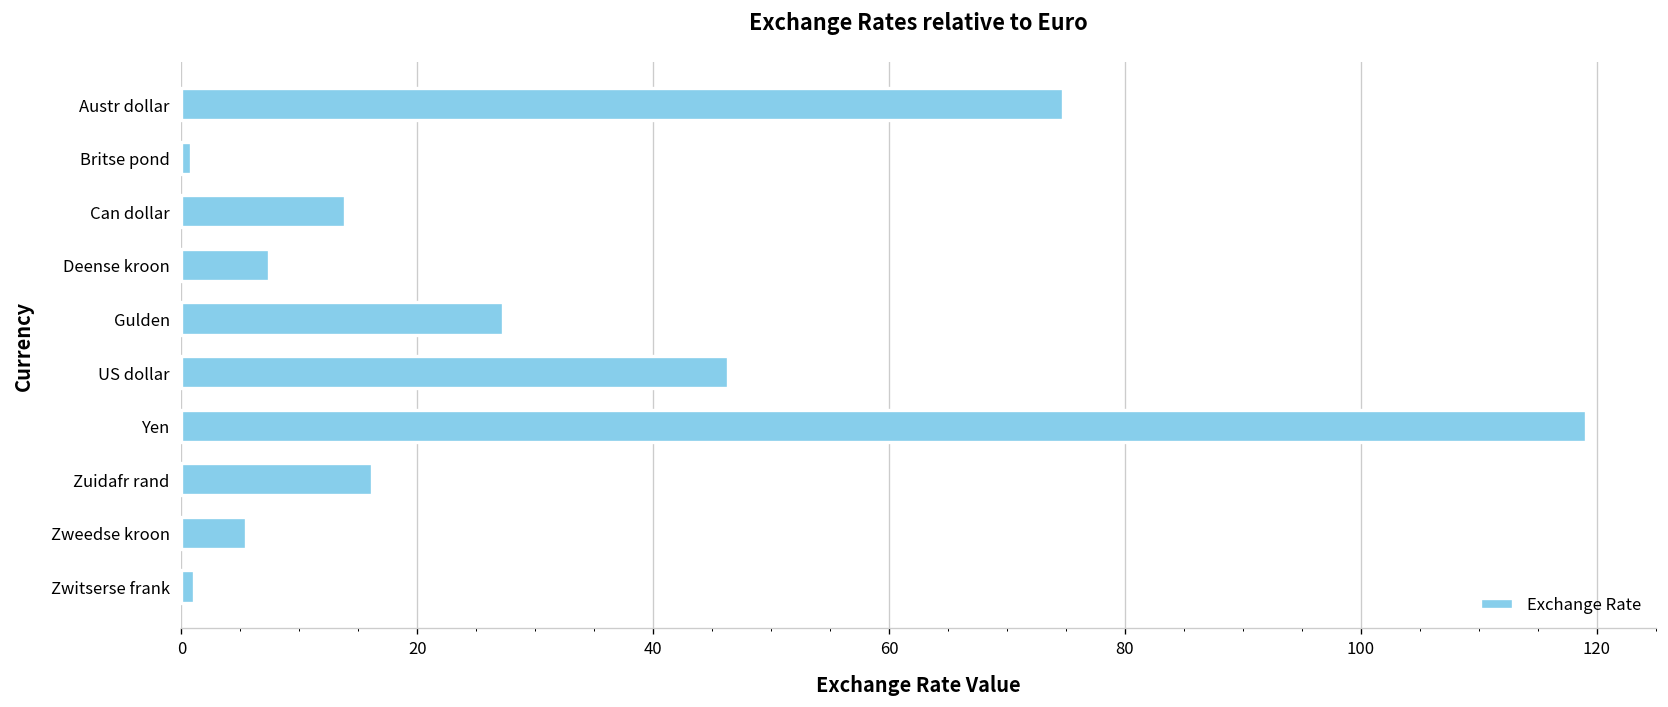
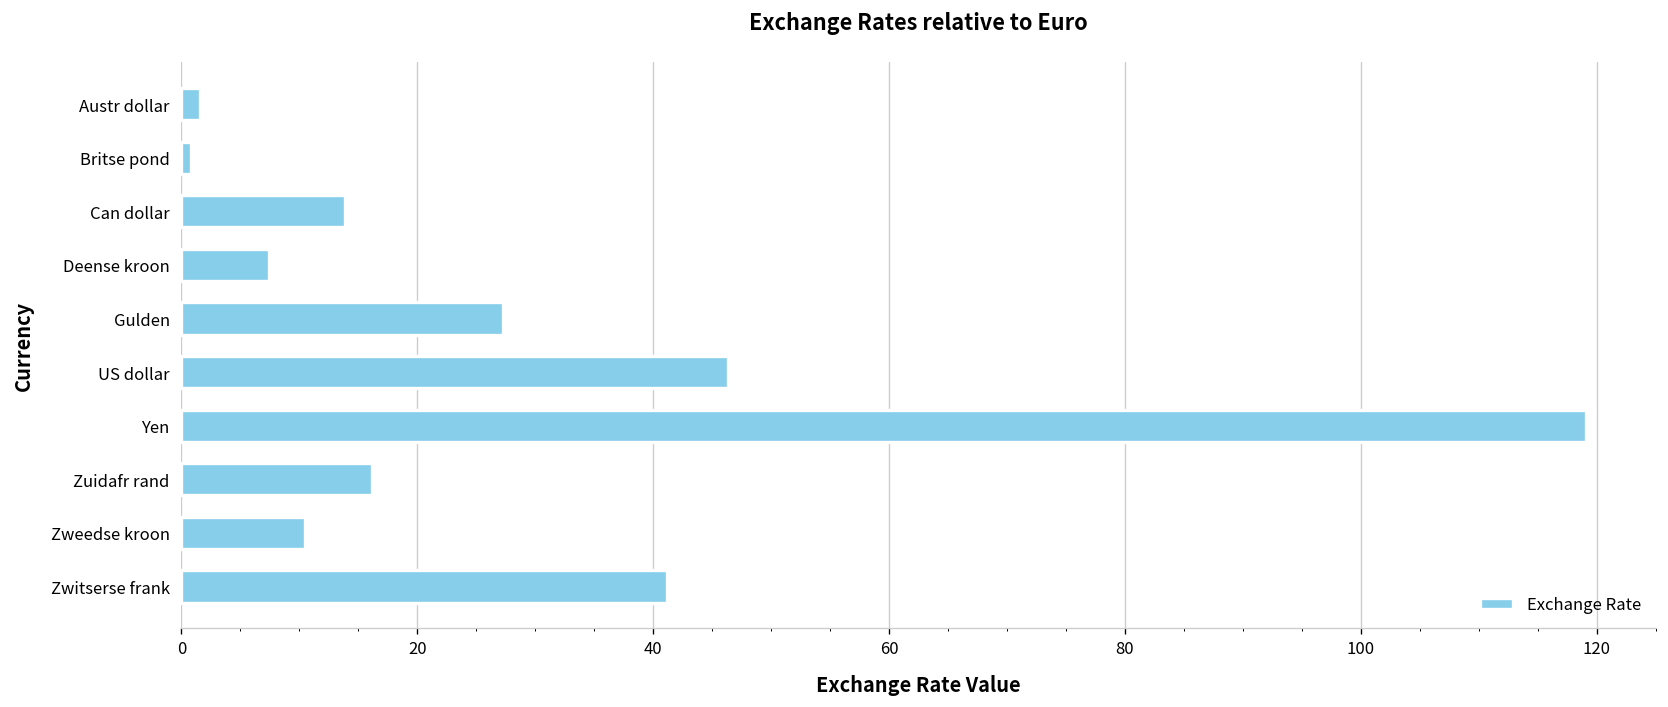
  {
-   "Austr dollar": 75,
+   "Austr dollar": 2,
    "Britse pond": 1,
    "Can dollar": 14,
    "Deense kroon": 7,
    "Gulden": 27,
    "US dollar": 46,
    "Yen": 119,
    "Zuidafr rand": 16,
-   "Zweedse kroon": 6,
-   "Zwitserse frank": 1
+   "Zweedse kroon": 11,
+   "Zwitserse frank": 41
  }
